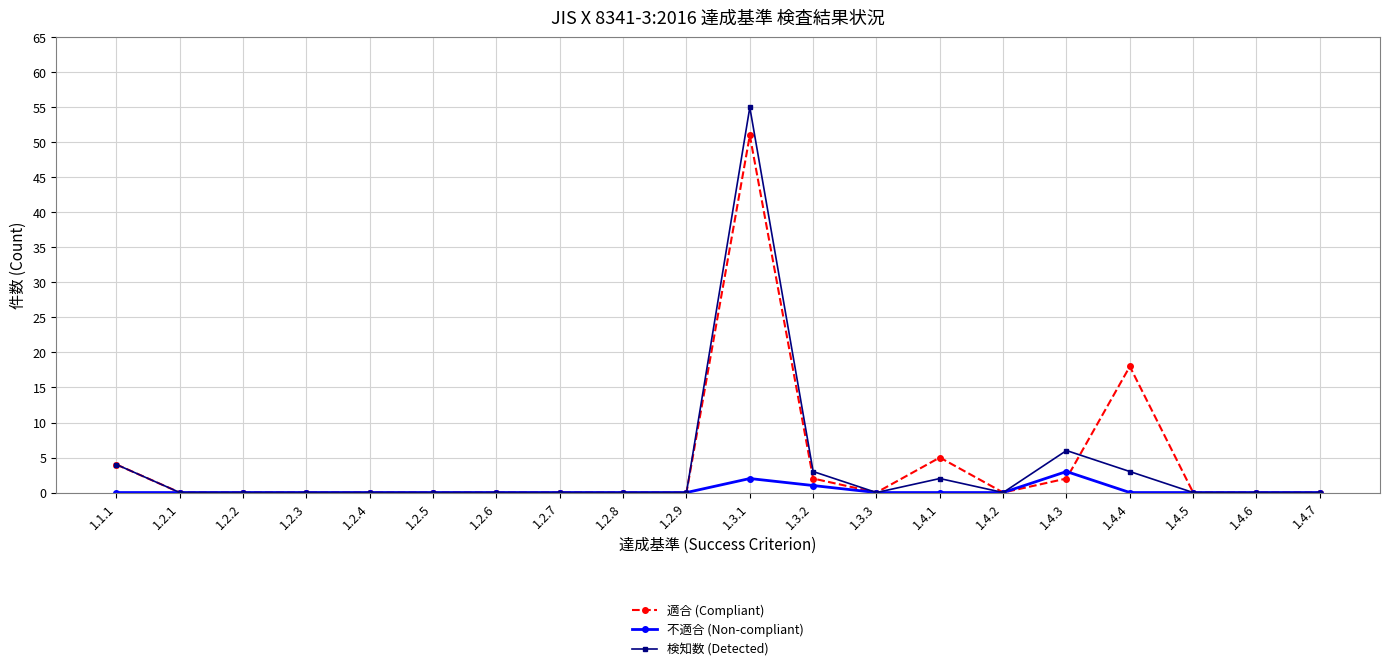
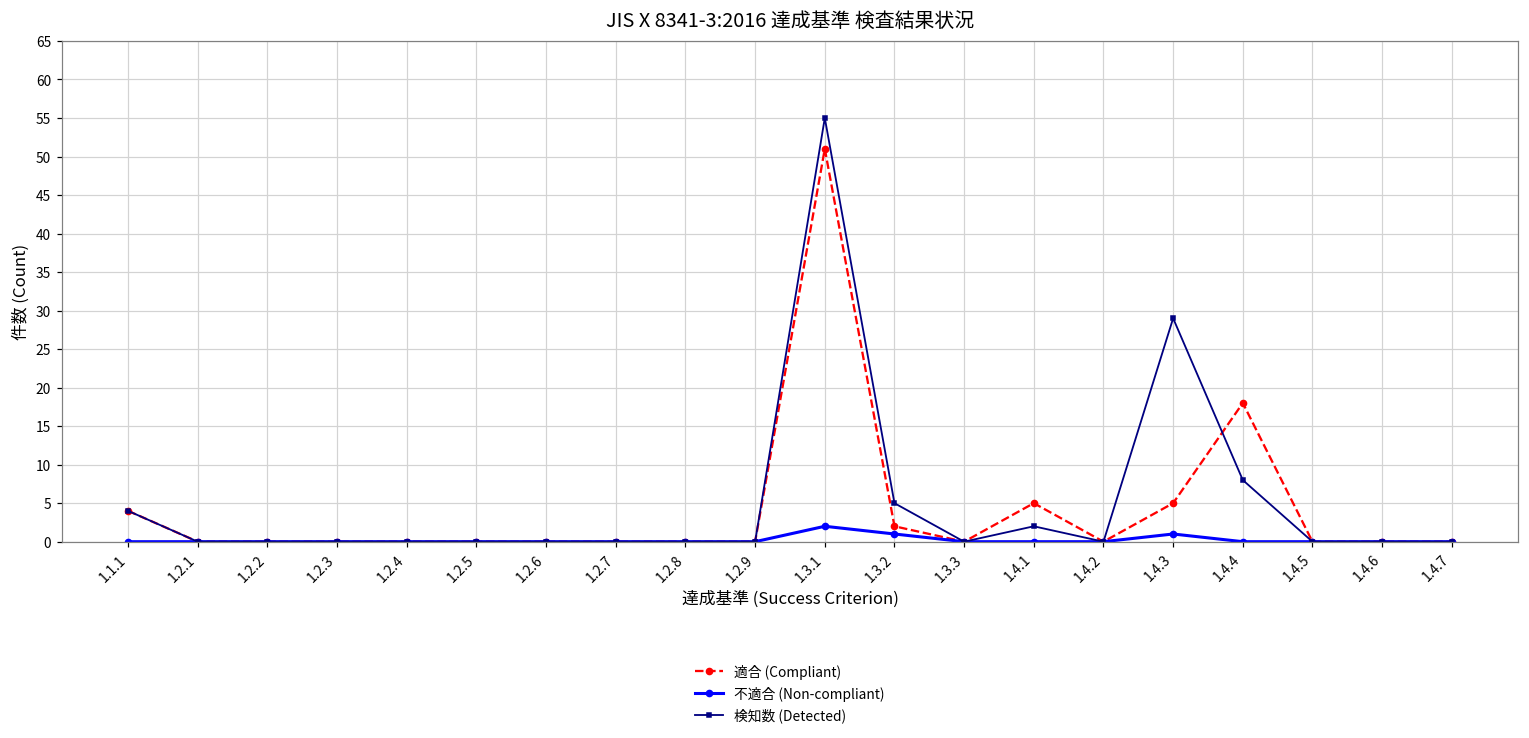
  {
    "適合 (Compliant)": {
      "1.3.1": 51,
      "1.3.2": 2,
      "1.4.1": 5,
-     "1.4.3": 2,
+     "1.4.3": 5,
      "1.4.4": 18
    },
    "不適合 (Non-compliant)": {
      "1.1.1": 0,
      "1.3.1": 2,
      "1.3.2": 1,
      "1.4.1": 0,
-     "1.4.3": 3,
+     "1.4.3": 1,
      "1.4.4": 0
    },
    "検知数 (Detected)": {
      "1.3.1": 55,
-     "1.3.2": 3,
+     "1.3.2": 5,
      "1.4.1": 2,
-     "1.4.3": 6,
-     "1.4.4": 3
+     "1.4.3": 29,
+     "1.4.4": 8
    }
  }
